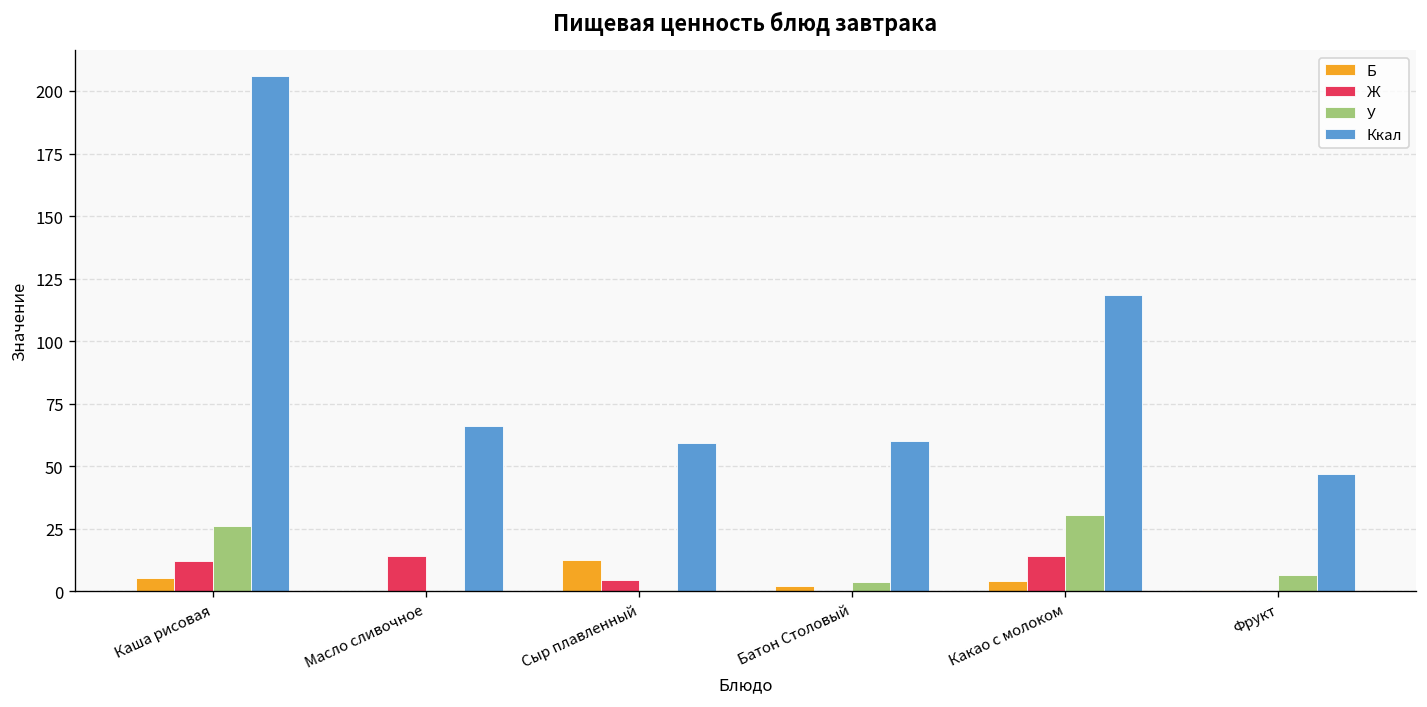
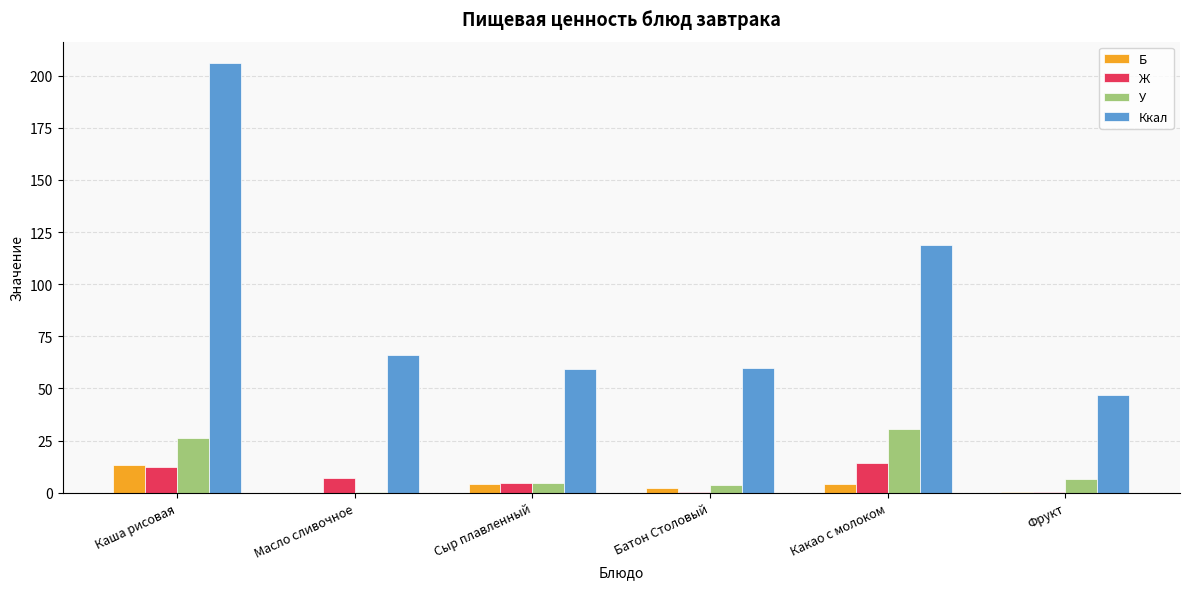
  {
    "Б": {
-     "Каша рисовая": 6,
-     "Сыр плавленный": 13,
+     "Каша рисовая": 13,
+     "Сыр плавленный": 4,
      "Батон Столовый": 2,
      "Какао с молоком": 4
    },
    "Ж": {
      "Каша рисовая": 12,
-     "Масло сливочное": 14,
+     "Масло сливочное": 7,
      "Сыр плавленный": 5,
      "Какао с молоком": 14
    },
    "У": {
      "Каша рисовая": 26,
-     "Сыр плавленный": 0,
+     "Сыр плавленный": 5,
      "Батон Столовый": 4,
      "Какао с молоком": 31,
      "Фрукт": 6
    },
    "Ккал": {
      "Каша рисовая": 206,
      "Масло сливочное": 66,
      "Сыр плавленный": 59,
      "Батон Столовый": 60,
      "Какао с молоком": 119,
      "Фрукт": 47
    }
  }
